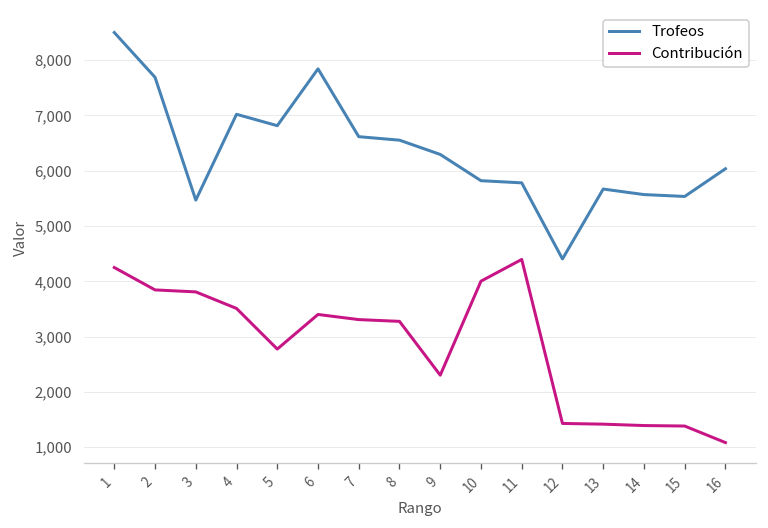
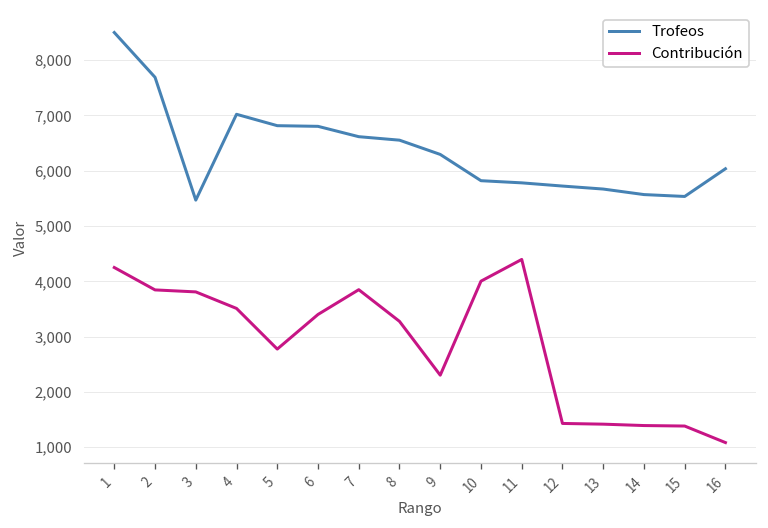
  {
    "Trofeos": {
      "1": "8,500",
      "2": "7,700",
      "3": "5,500",
      "4": "7,000",
      "5": "6,800",
-     "6": "7,800",
+     "6": "6,800",
      "7": "6,600",
      "8": "6,600",
      "9": "6,300",
      "10": "5,800",
      "11": "5,800",
-     "12": "4,400",
+     "12": "5,700",
      "13": "5,700",
      "14": "5,600",
      "15": "5,500",
      "16": "6,000"
    },
    "Contribución": {
      "1": "4,300",
      "2": "3,800",
      "3": "3,800",
      "4": "3,500",
      "5": "2,800",
      "6": "3,400",
-     "7": "3,300",
+     "7": "3,800",
      "8": "3,300",
      "9": "2,300",
      "10": "4,000",
      "11": "4,400",
      "12": "1,400",
      "13": "1,400",
      "14": "1,400",
      "15": "1,400",
      "16": "1,100"
    }
  }
